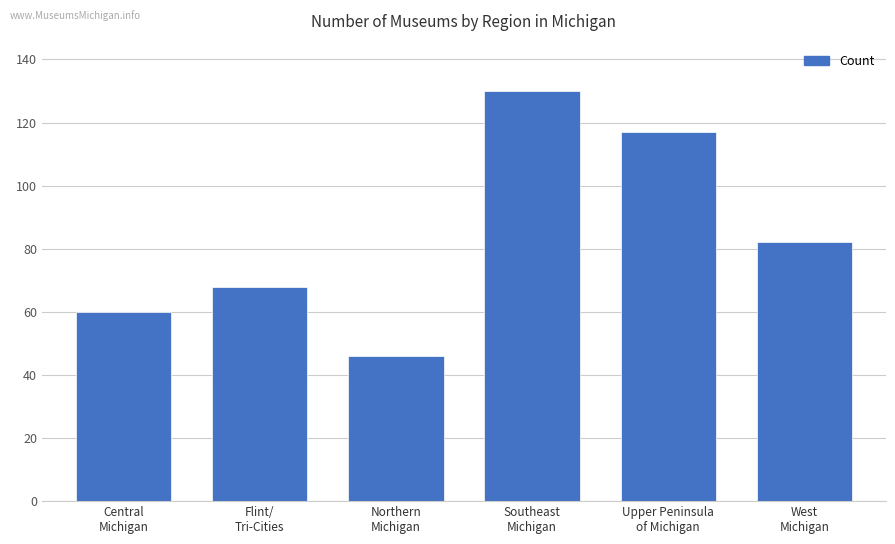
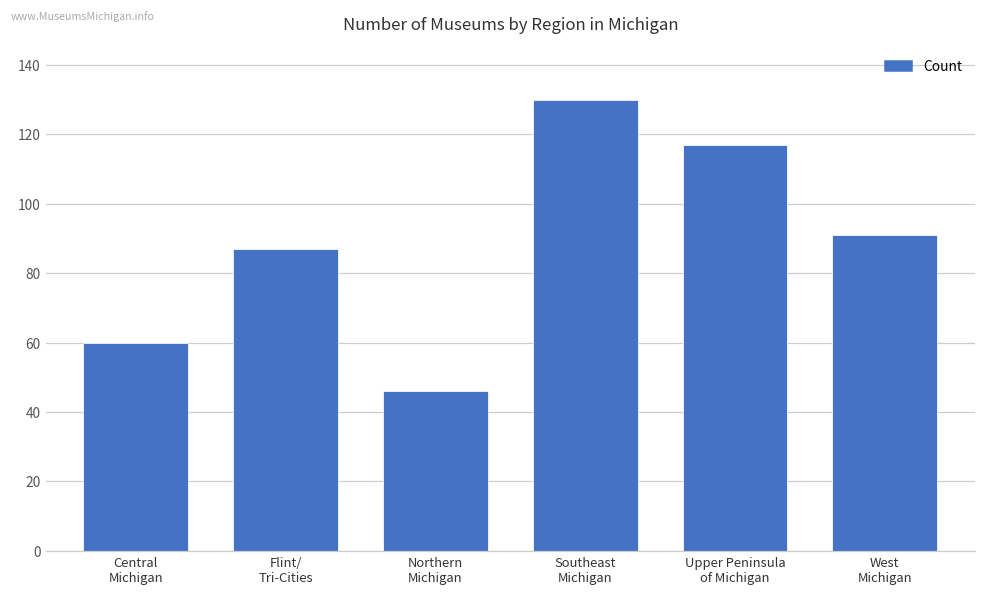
  {
    "Central Michigan": 60,
-   "Flint/ Tri-Cities": 68,
+   "Flint/ Tri-Cities": 87,
    "Northern Michigan": 46,
    "Southeast Michigan": 130,
    "Upper Peninsula of Michigan": 117,
-   "West Michigan": 82
+   "West Michigan": 91
  }
